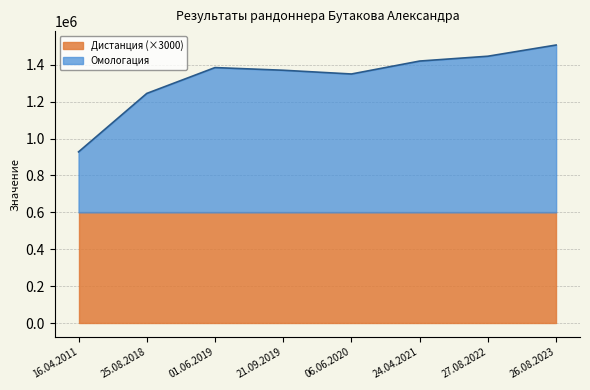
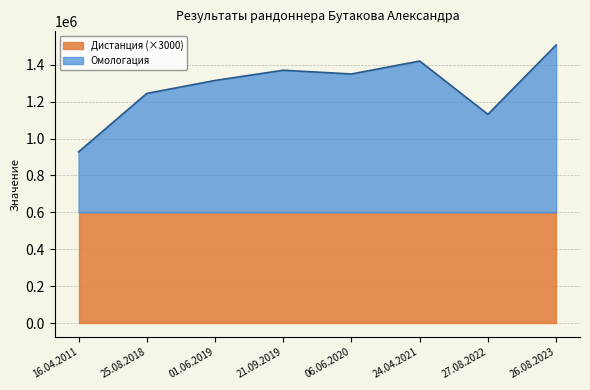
  {
    "Дистанция (×3000)": {
      "16.04.2011": 600000,
      "25.08.2018": 600000,
      "01.06.2019": 600000,
      "21.09.2019": 600000,
      "06.06.2020": 600000,
      "24.04.2021": 600000,
      "27.08.2022": 600000,
      "26.08.2023": 600000
    },
    "Омологация": {
      "16.04.2011": 330000,
      "25.08.2018": 650000,
-     "01.06.2019": 790000,
+     "01.06.2019": 720000,
      "21.09.2019": 770000,
      "06.06.2020": 750000,
      "24.04.2021": 820000,
-     "27.08.2022": 850000,
+     "27.08.2022": 530000,
      "26.08.2023": 910000
    }
  }
